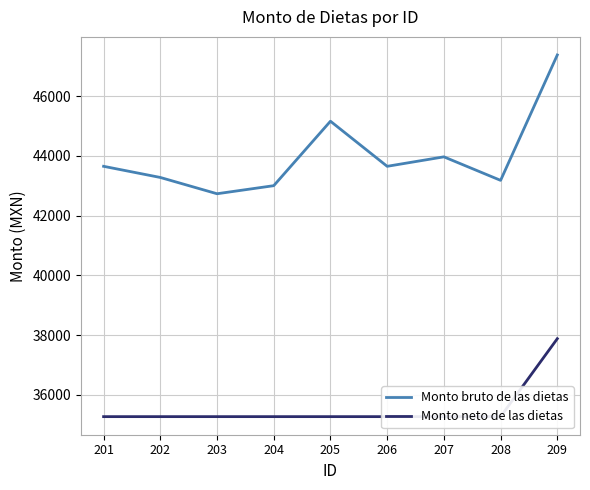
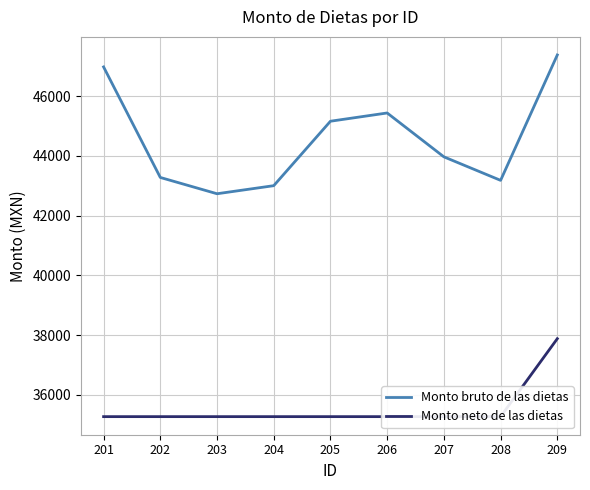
  {
    "Monto bruto de las dietas": {
-     "201": 43600,
+     "201": 47000,
      "202": 43300,
      "203": 42700,
      "204": 43000,
      "205": 45200,
-     "206": 43600,
+     "206": 45400,
      "207": 44000,
      "208": 43200,
      "209": 47400
    },
    "Monto neto de las dietas": {
      "201": 35300,
      "202": 35300,
      "203": 35300,
      "204": 35300,
      "205": 35300,
      "209": 37900
    }
  }
